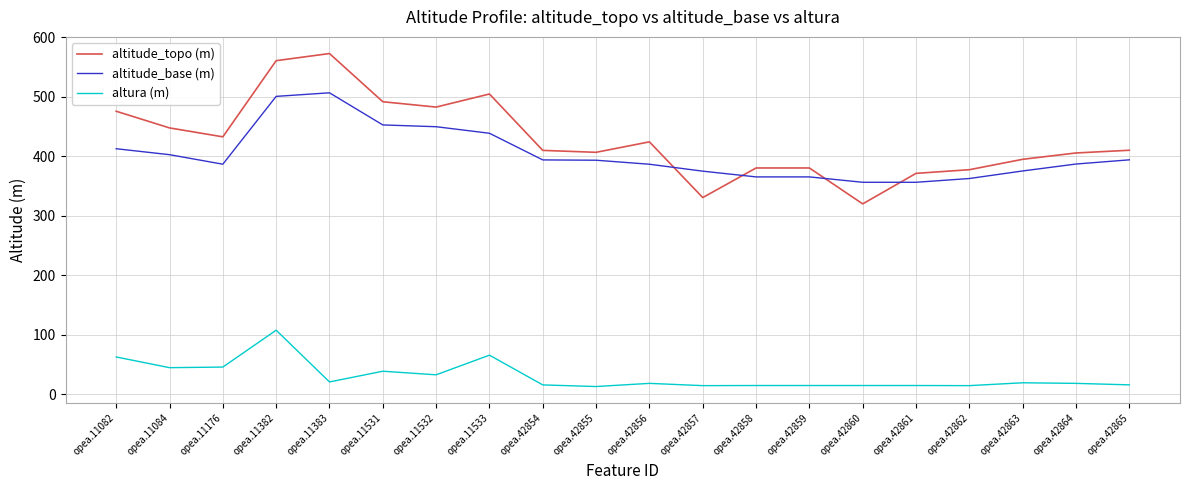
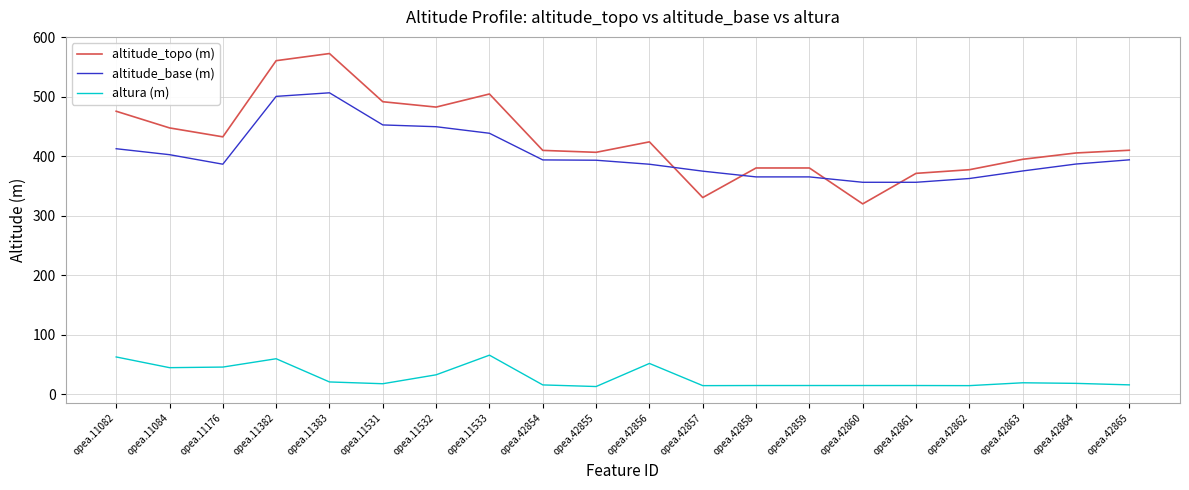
  {
    "altitude_topo (m)": {
      "opea.11082": 480,
      "opea.11084": 450,
      "opea.11176": 430,
      "opea.11382": 560,
      "opea.11383": 570,
      "opea.11531": 490,
      "opea.11532": 480,
      "opea.11533": 510,
      "opea.42854": 410,
      "opea.42855": 410,
      "opea.42856": 420,
      "opea.42857": 330,
      "opea.42858": 380,
      "opea.42859": 380,
      "opea.42860": 320,
      "opea.42861": 370,
      "opea.42862": 380,
      "opea.42863": 400,
      "opea.42864": 410,
      "opea.42865": 410
    },
    "altitude_base (m)": {
      "opea.11082": 410,
      "opea.11084": 400,
      "opea.11176": 390,
      "opea.11382": 500,
      "opea.11383": 510,
      "opea.11531": 450,
      "opea.11532": 450,
      "opea.11533": 440,
      "opea.42854": 390,
      "opea.42855": 390,
      "opea.42856": 390,
      "opea.42857": 380,
      "opea.42858": 370,
      "opea.42859": 370,
      "opea.42860": 360,
      "opea.42861": 360,
      "opea.42862": 360,
      "opea.42863": 380,
      "opea.42864": 390,
      "opea.42865": 390
    },
    "altura (m)": {
      "opea.11082": 60,
      "opea.11084": 50,
      "opea.11176": 50,
-     "opea.11382": 110,
+     "opea.11382": 60,
      "opea.11383": 20,
-     "opea.11531": 40,
+     "opea.11531": 20,
      "opea.11532": 30,
      "opea.11533": 70,
      "opea.42854": 20,
      "opea.42855": 10,
-     "opea.42856": 20,
+     "opea.42856": 50,
      "opea.42857": 10,
      "opea.42858": 20,
      "opea.42859": 20,
      "opea.42860": 20,
      "opea.42861": 20,
      "opea.42862": 10,
      "opea.42863": 20,
      "opea.42864": 20,
      "opea.42865": 20
    }
  }
